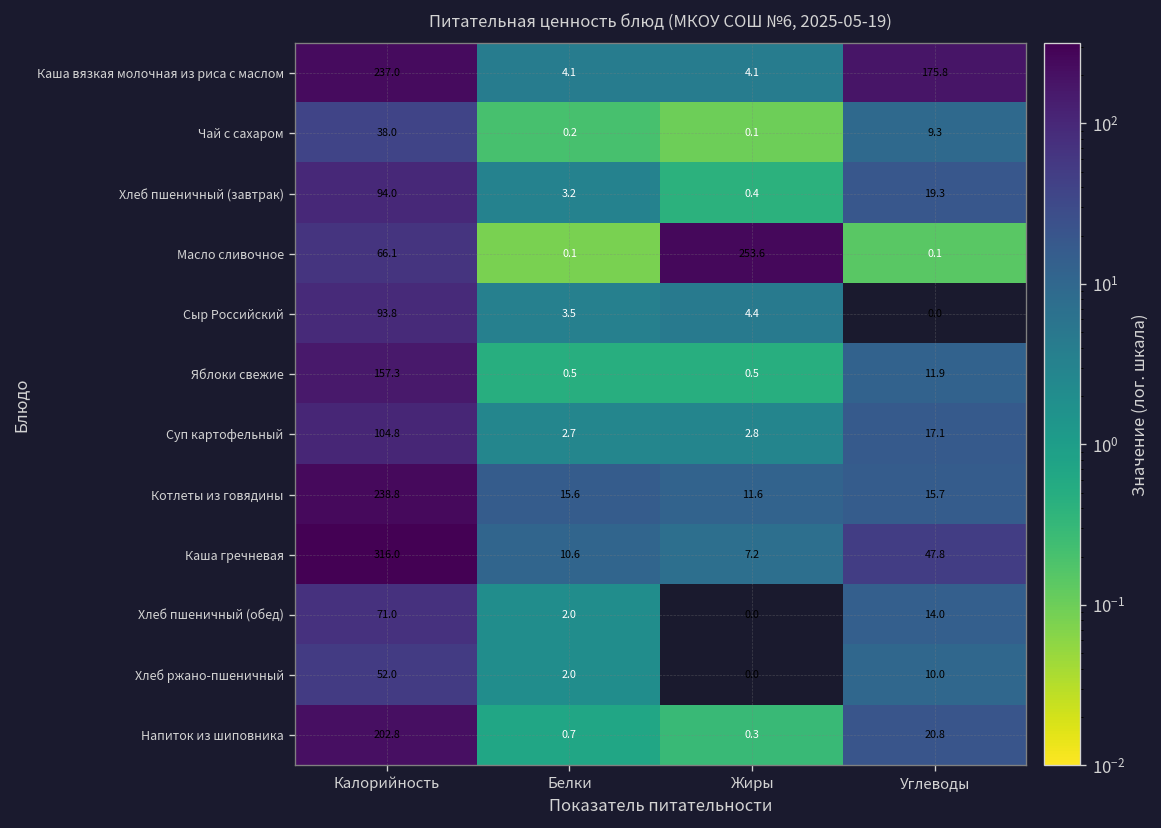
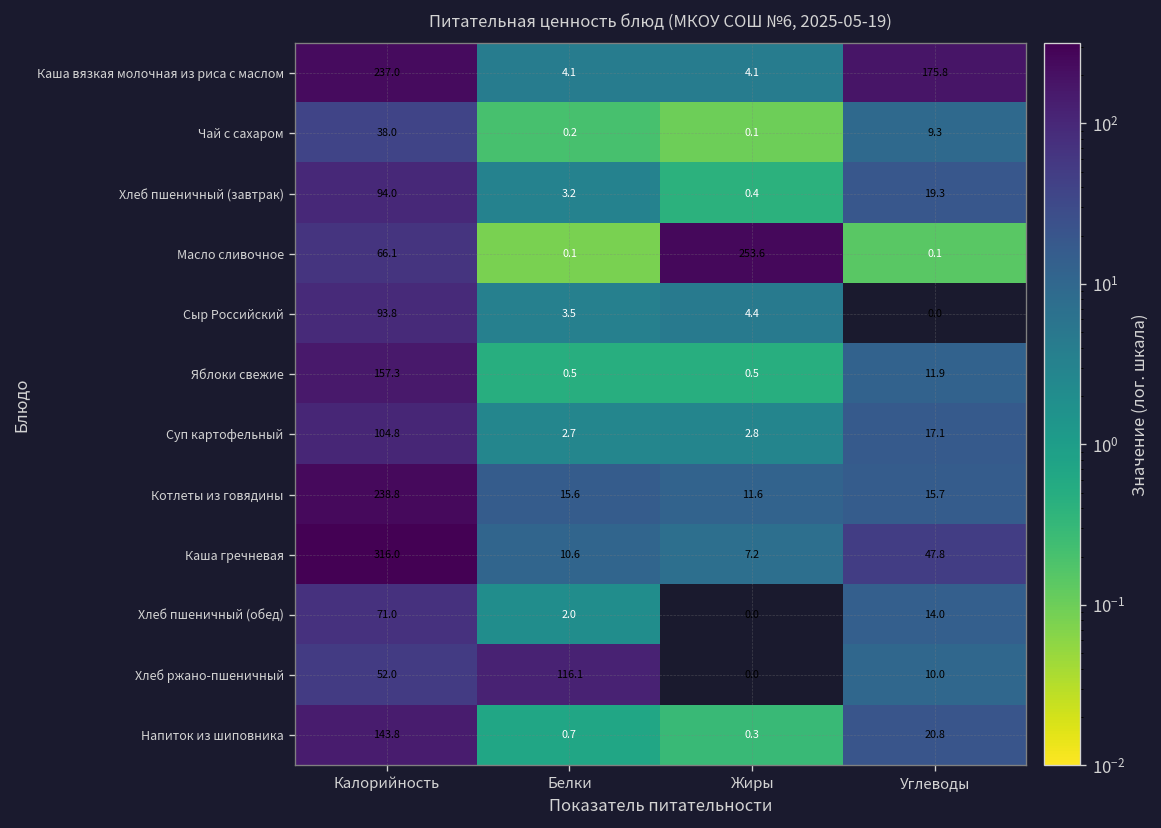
  {
    "Каша вязкая молочная из риса с маслом": {
      "Калорийность": 237.0,
      "Белки": 4.1,
      "Жиры": 4.1,
      "Углеводы": 175.8
    },
    "Чай с сахаром": {
      "Калорийность": 38.0,
      "Белки": 0.2,
      "Жиры": 0.1,
      "Углеводы": 9.3
    },
    "Хлеб пшеничный (завтрак)": {
      "Калорийность": 94.0,
      "Белки": 3.2,
      "Жиры": 0.4,
      "Углеводы": 19.3
    },
    "Масло сливочное": {
      "Калорийность": 66.1,
      "Белки": 0.1,
      "Жиры": 253.6,
      "Углеводы": 0.1
    },
    "Сыр Российский": {
      "Калорийность": 93.8,
      "Белки": 3.5,
      "Жиры": 4.4
    },
    "Яблоки свежие": {
      "Калорийность": 157.3,
      "Белки": 0.5,
      "Жиры": 0.5,
      "Углеводы": 11.9
    },
    "Суп картофельный": {
      "Калорийность": 104.8,
      "Белки": 2.7,
      "Жиры": 2.8,
      "Углеводы": 17.1
    },
    "Котлеты из говядины": {
      "Калорийность": 238.8,
      "Белки": 15.6,
      "Жиры": 11.6,
      "Углеводы": 15.7
    },
    "Каша гречневая": {
      "Калорийность": 316.0,
      "Белки": 10.6,
      "Жиры": 7.2,
      "Углеводы": 47.8
    },
    "Хлеб пшеничный (обед)": {
      "Калорийность": 71.0,
      "Белки": 2.0,
      "Углеводы": 14.0
    },
    "Хлеб ржано-пшеничный": {
      "Калорийность": 52.0,
-     "Белки": 2.0,
+     "Белки": 116.1,
      "Углеводы": 10.0
    },
    "Напиток из шиповника": {
-     "Калорийность": 202.8,
+     "Калорийность": 143.8,
      "Белки": 0.7,
      "Жиры": 0.3,
      "Углеводы": 20.8
    }
  }
